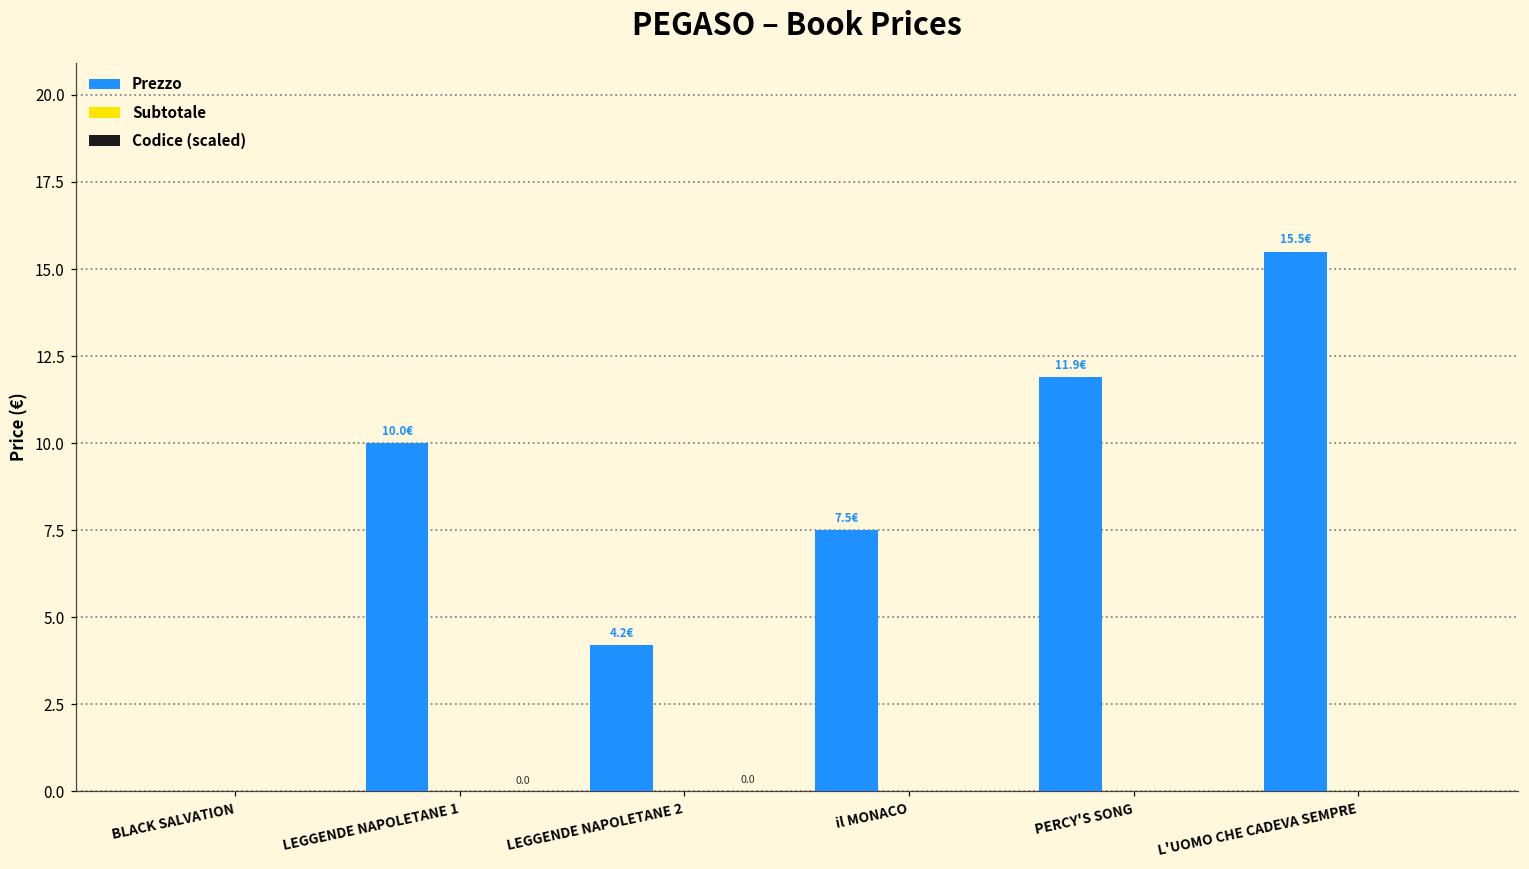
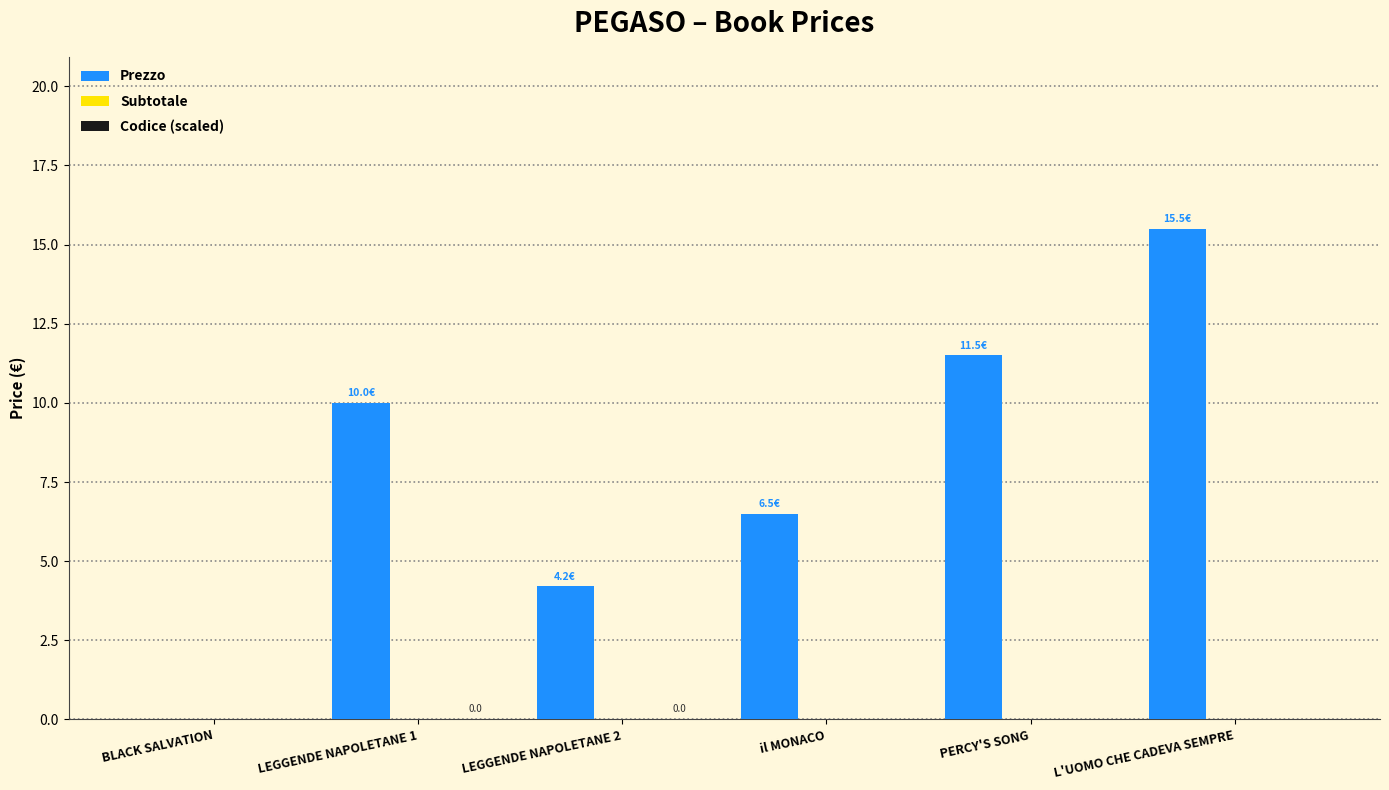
  {
    "Prezzo": {
      "LEGGENDE NAPOLETANE 1": "10.0€",
      "LEGGENDE NAPOLETANE 2": "4.2€",
-     "il MONACO": "7.5€",
-     "PERCY'S SONG": "11.9€",
+     "il MONACO": "6.5€",
+     "PERCY'S SONG": "11.5€",
      "L'UOMO CHE CADEVA SEMPRE": "15.5€"
    },
    "Subtotale": {
      "BLACK SALVATION": "0.0",
      "LEGGENDE NAPOLETANE 1": "0.0",
      "LEGGENDE NAPOLETANE 2": "0.0",
      "il MONACO": "0.0",
      "PERCY'S SONG": "0.0",
      "L'UOMO CHE CADEVA SEMPRE": "0.0"
    },
    "Codice (scaled)": {
      "LEGGENDE NAPOLETANE 1": "0.0",
      "LEGGENDE NAPOLETANE 2": "0.0"
    }
  }
